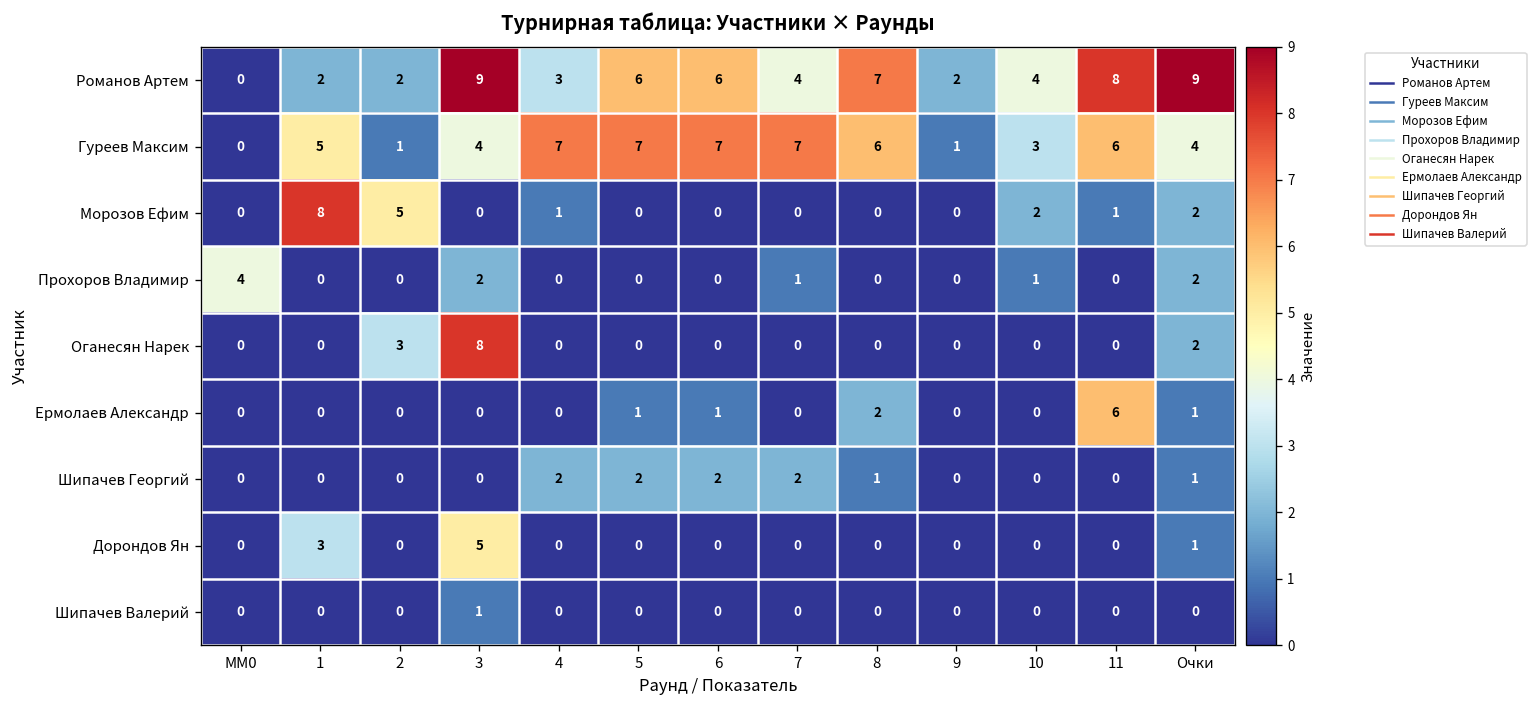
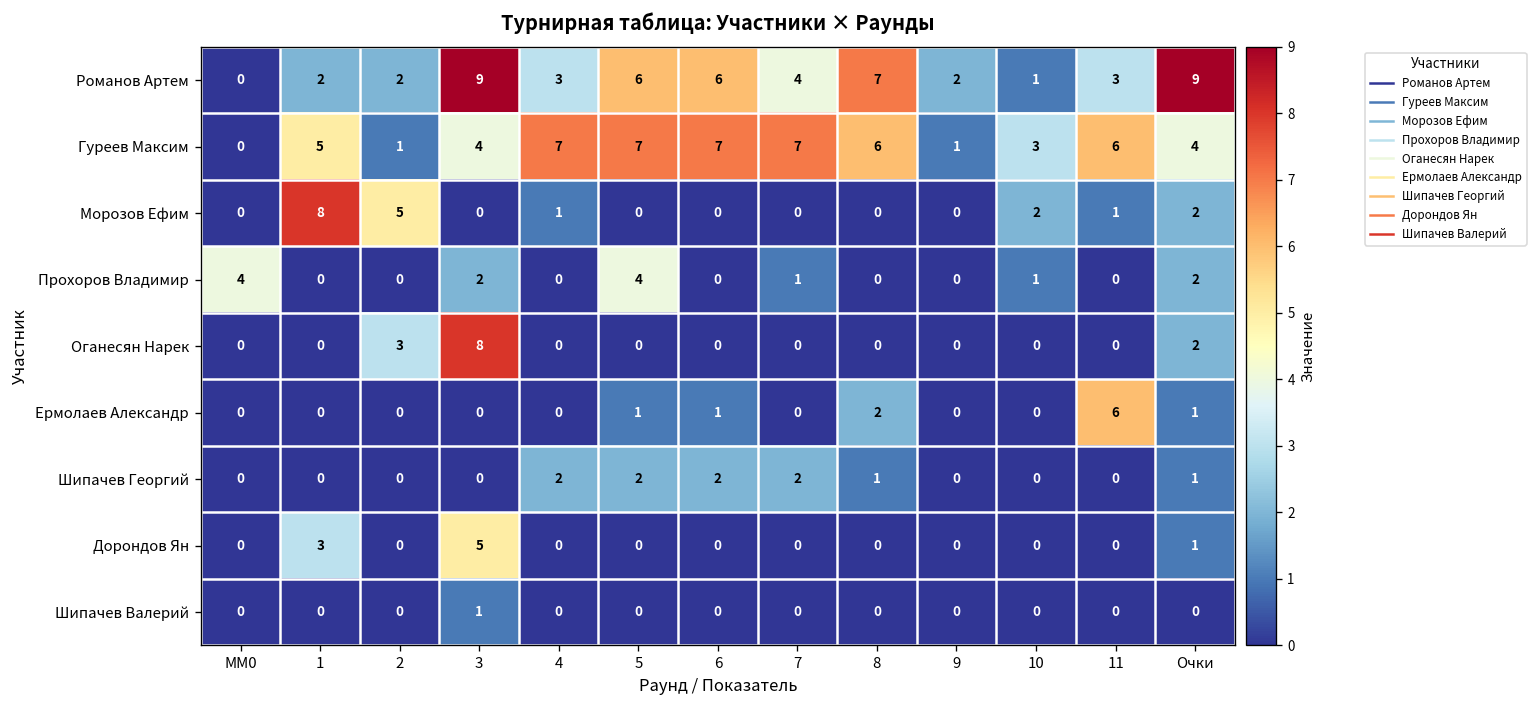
  {
    "Романов Артем": {
      "MM0": 0,
      "1": 2,
      "2": 2,
      "3": 9,
      "4": 3,
      "5": 6,
      "6": 6,
      "7": 4,
      "8": 7,
      "9": 2,
-     "10": 4,
-     "11": 8,
+     "10": 1,
+     "11": 3,
      "Очки": 9
    },
    "Гуреев Максим": {
      "MM0": 0,
      "1": 5,
      "2": 1,
      "3": 4,
      "4": 7,
      "5": 7,
      "6": 7,
      "7": 7,
      "8": 6,
      "9": 1,
      "10": 3,
      "11": 6,
      "Очки": 4
    },
    "Морозов Ефим": {
      "MM0": 0,
      "1": 8,
      "2": 5,
      "3": 0,
      "4": 1,
      "5": 0,
      "6": 0,
      "7": 0,
      "8": 0,
      "9": 0,
      "10": 2,
      "11": 1,
      "Очки": 2
    },
    "Прохоров Владимир": {
      "MM0": 4,
      "1": 0,
      "2": 0,
      "3": 2,
      "4": 0,
-     "5": 0,
+     "5": 4,
      "6": 0,
      "7": 1,
      "8": 0,
      "9": 0,
      "10": 1,
      "11": 0,
      "Очки": 2
    },
    "Оганесян Нарек": {
      "MM0": 0,
      "1": 0,
      "2": 3,
      "3": 8,
      "4": 0,
      "5": 0,
      "6": 0,
      "7": 0,
      "8": 0,
      "9": 0,
      "10": 0,
      "11": 0,
      "Очки": 2
    },
    "Ермолаев Александр": {
      "MM0": 0,
      "1": 0,
      "2": 0,
      "3": 0,
      "4": 0,
      "5": 1,
      "6": 1,
      "7": 0,
      "8": 2,
      "9": 0,
      "10": 0,
      "11": 6,
      "Очки": 1
    },
    "Шипачев Георгий": {
      "MM0": 0,
      "1": 0,
      "2": 0,
      "3": 0,
      "4": 2,
      "5": 2,
      "6": 2,
      "7": 2,
      "8": 1,
      "9": 0,
      "10": 0,
      "11": 0,
      "Очки": 1
    },
    "Дорондов Ян": {
      "MM0": 0,
      "1": 3,
      "2": 0,
      "3": 5,
      "4": 0,
      "5": 0,
      "6": 0,
      "7": 0,
      "8": 0,
      "9": 0,
      "10": 0,
      "11": 0,
      "Очки": 1
    },
    "Шипачев Валерий": {
      "MM0": 0,
      "1": 0,
      "2": 0,
      "3": 1,
      "4": 0,
      "5": 0,
      "6": 0,
      "7": 0,
      "8": 0,
      "9": 0,
      "10": 0,
      "11": 0,
      "Очки": 0
    }
  }
